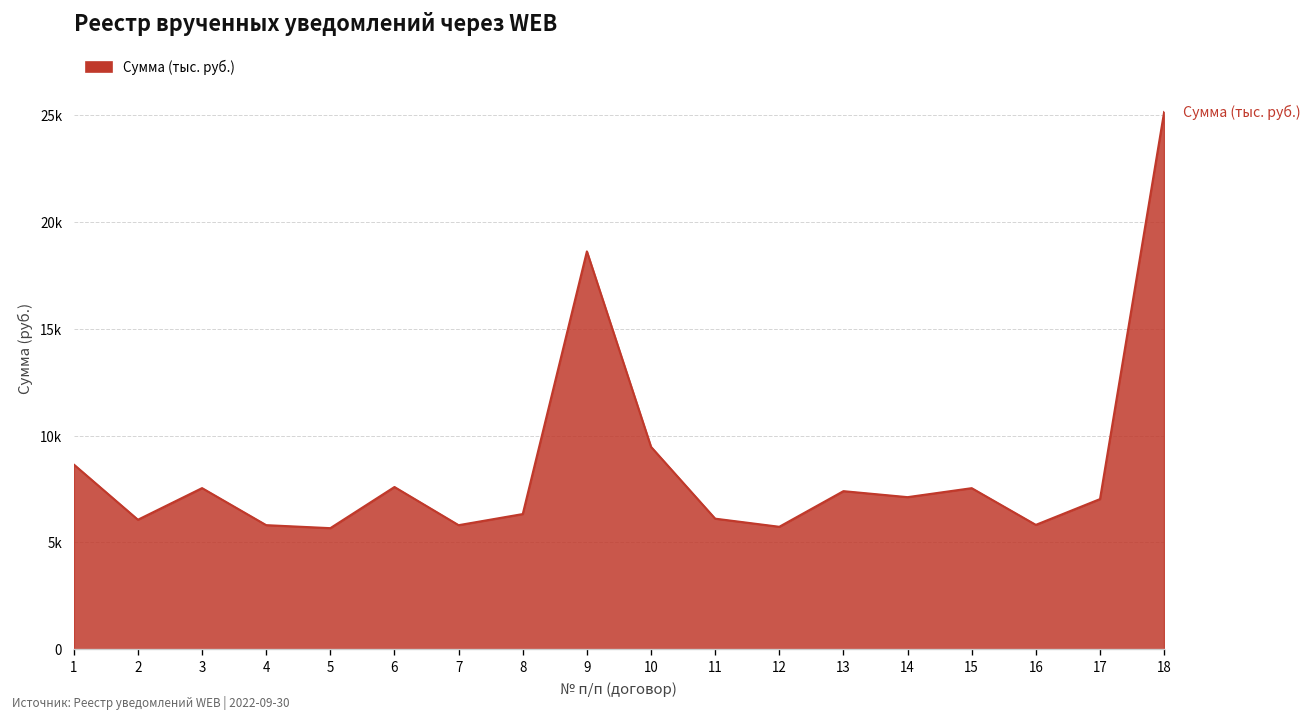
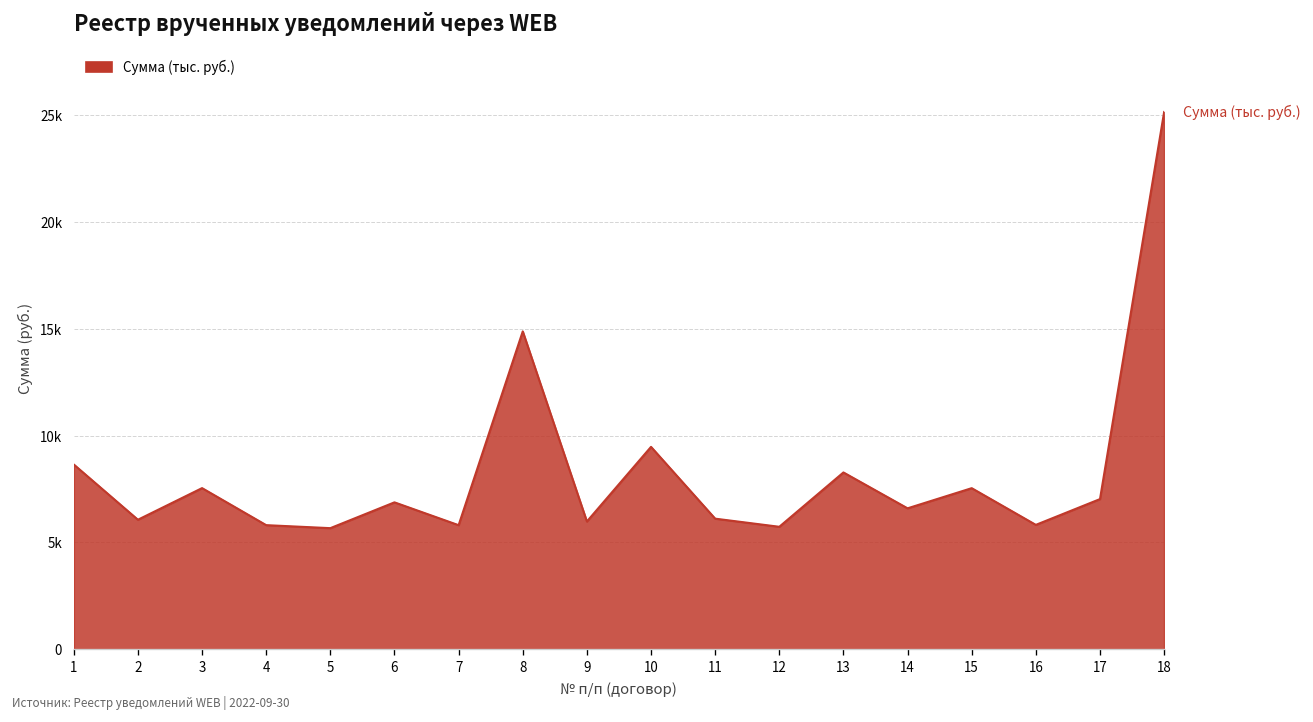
  {
    "1": 8700,
    "2": 6100,
    "3": 7500,
    "4": 5800,
    "5": 5700,
-   "6": 7600,
+   "6": 6900,
    "7": 5800,
-   "8": 6300,
-   "9": 18600,
+   "8": 14900,
+   "9": 6000,
    "10": 9500,
    "11": 6100,
    "12": 5700,
-   "13": 7400,
-   "14": 7100,
+   "13": 8300,
+   "14": 6600,
    "15": 7500,
    "16": 5800,
    "17": 7000,
    "18": 25100
  }
